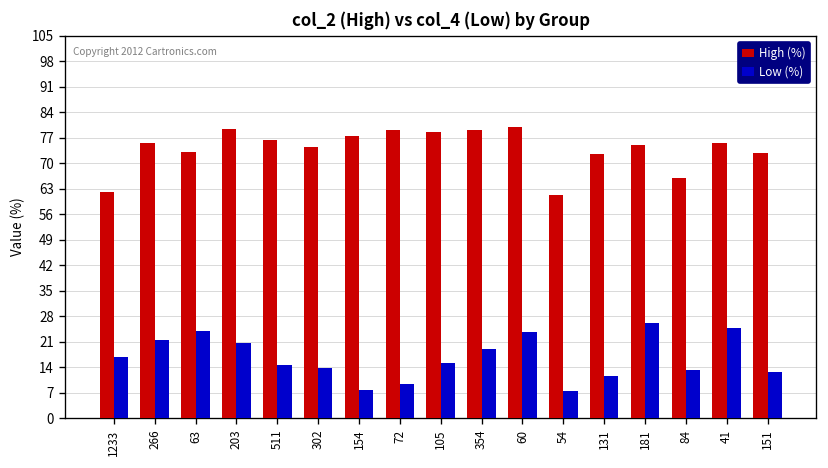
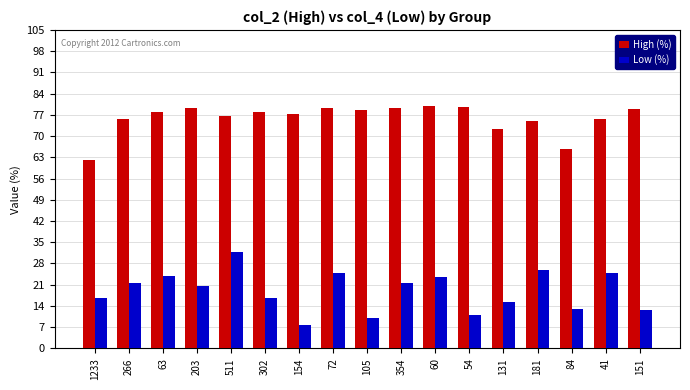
  {
    "High (%)": {
      "1233": 62,
      "266": 76,
-     "63": 73,
+     "63": 78,
      "203": 79,
      "511": 77,
-     "302": 75,
+     "302": 78,
      "154": 77,
      "72": 79,
      "105": 79,
      "354": 79,
      "60": 80,
-     "54": 61,
+     "54": 80,
      "131": 73,
      "181": 75,
      "84": 66,
      "41": 76,
-     "151": 73
+     "151": 79
    },
    "Low (%)": {
      "1233": 17,
      "266": 21,
      "63": 24,
      "203": 21,
-     "511": 15,
-     "302": 14,
+     "511": 32,
+     "302": 17,
      "154": 8,
-     "72": 9,
-     "105": 15,
-     "354": 19,
+     "72": 25,
+     "105": 10,
+     "354": 22,
      "60": 24,
-     "54": 8,
-     "131": 12,
+     "54": 11,
+     "131": 15,
      "181": 26,
      "84": 13,
      "41": 25,
      "151": 13
    }
  }
